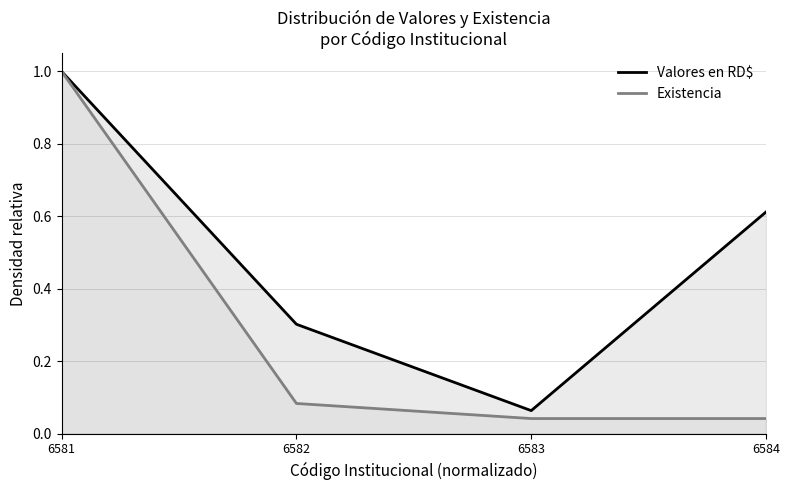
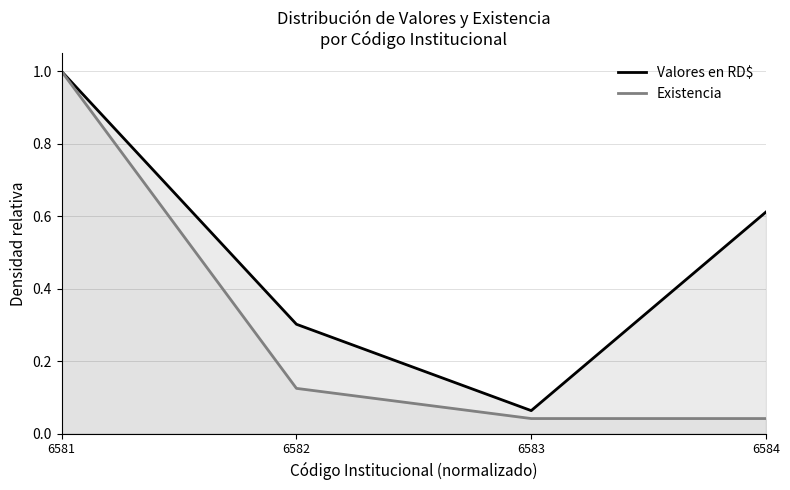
  {
    "Valores en RD$": {
      "6582": 0.30,
      "6583": 0.06,
      "6584": 0.61
    },
    "Existencia": {
-     "6582": 0.08,
+     "6582": 0.13,
      "6583": 0.04,
      "6584": 0.04
    }
  }
